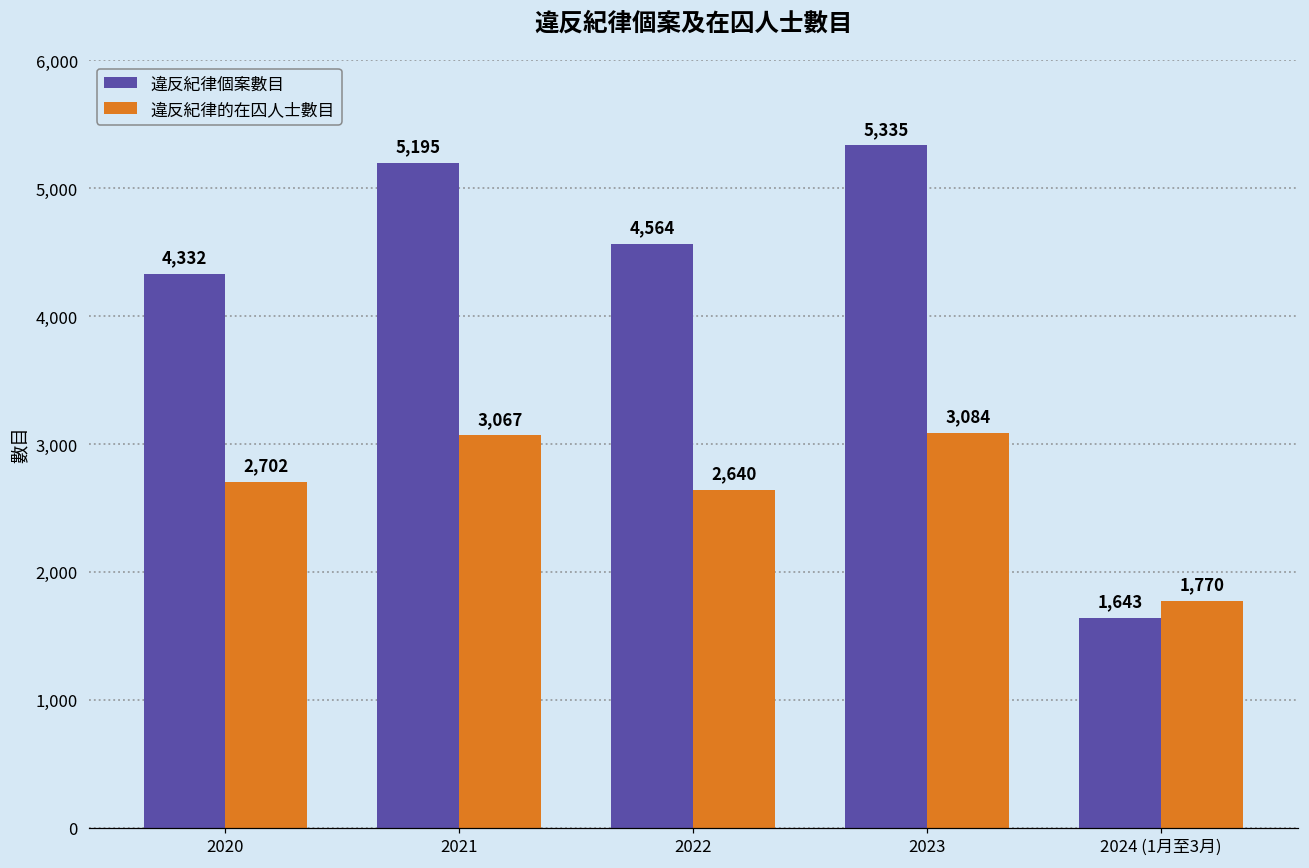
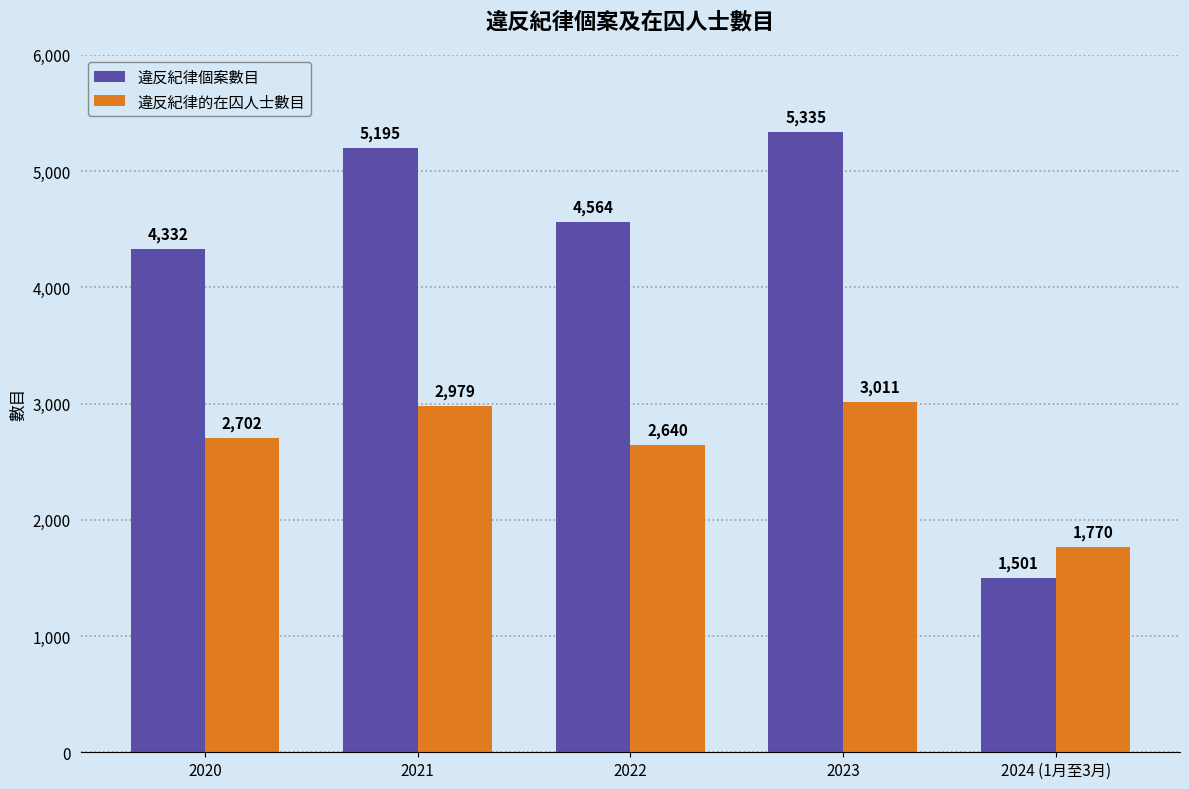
  {
    "違反紀律個案數目": {
      "2020": "4,332",
      "2021": "5,195",
      "2022": "4,564",
      "2023": "5,335",
-     "2024 (1月至3月)": "1,643"
+     "2024 (1月至3月)": "1,501"
    },
    "違反紀律的在囚人士數目": {
      "2020": "2,702",
-     "2021": "3,067",
+     "2021": "2,979",
      "2022": "2,640",
-     "2023": "3,084",
+     "2023": "3,011",
      "2024 (1月至3月)": "1,770"
    }
  }
